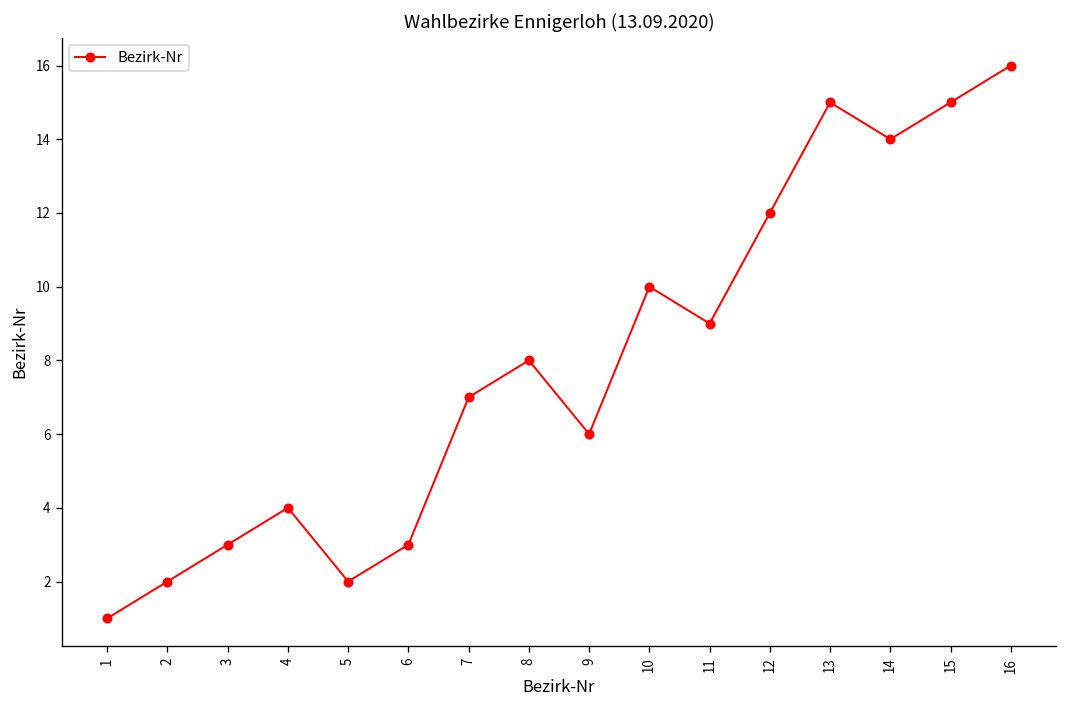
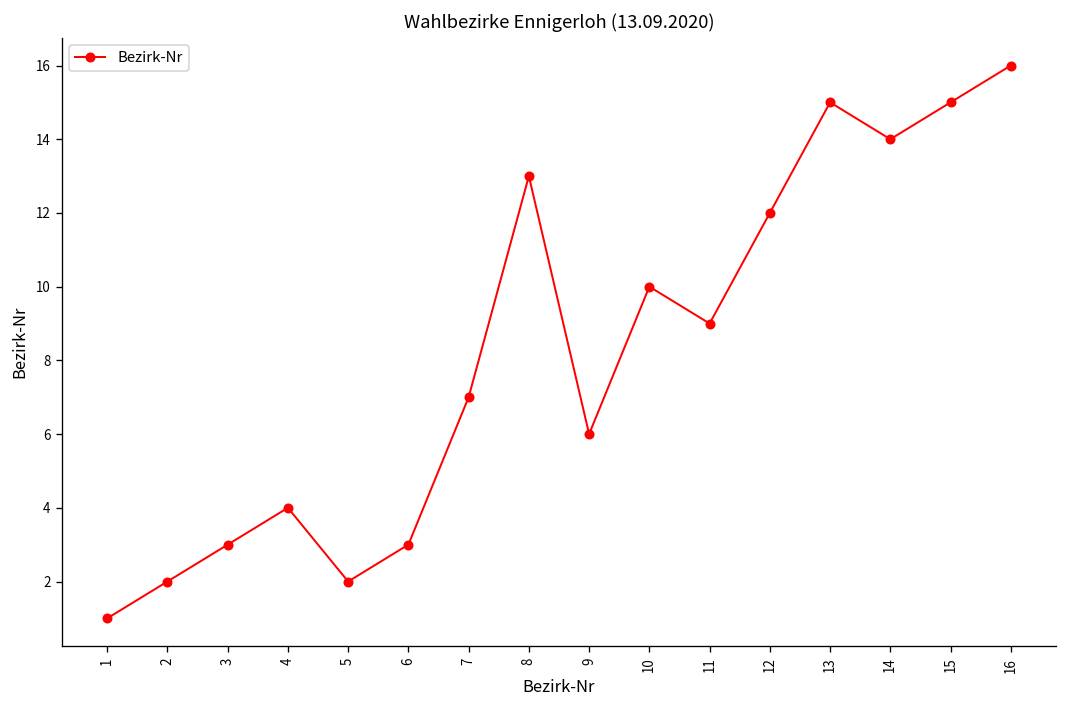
  {
    "1": 1,
    "2": 2,
    "3": 3,
    "4": 4,
    "5": 2,
    "6": 3,
    "7": 7,
-   "8": 8,
+   "8": 13,
    "9": 6,
    "10": 10,
    "11": 9,
    "12": 12,
    "13": 15,
    "14": 14,
    "15": 15,
    "16": 16
  }
